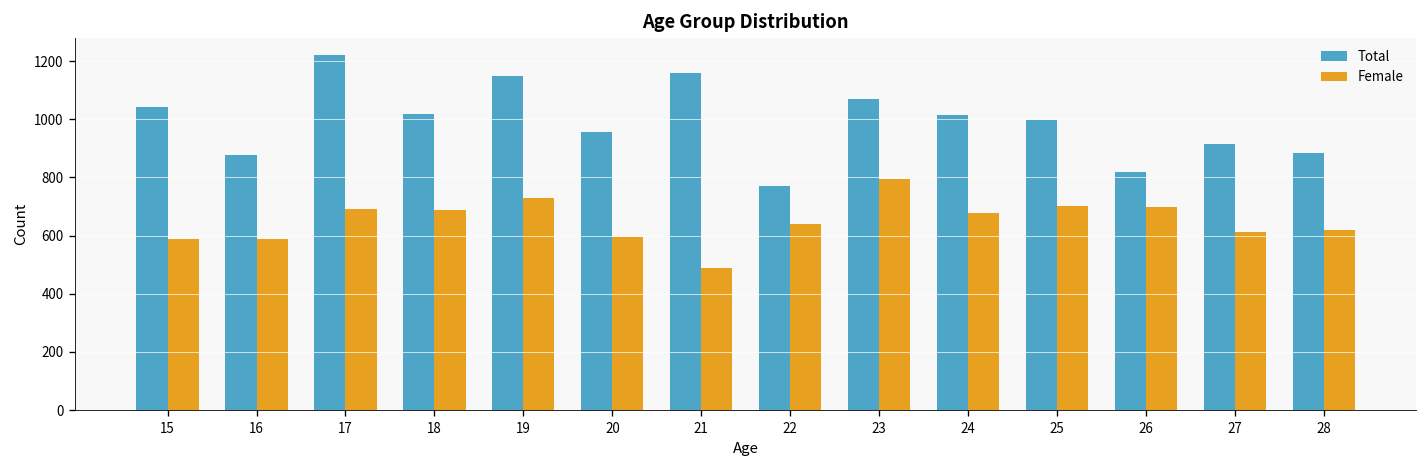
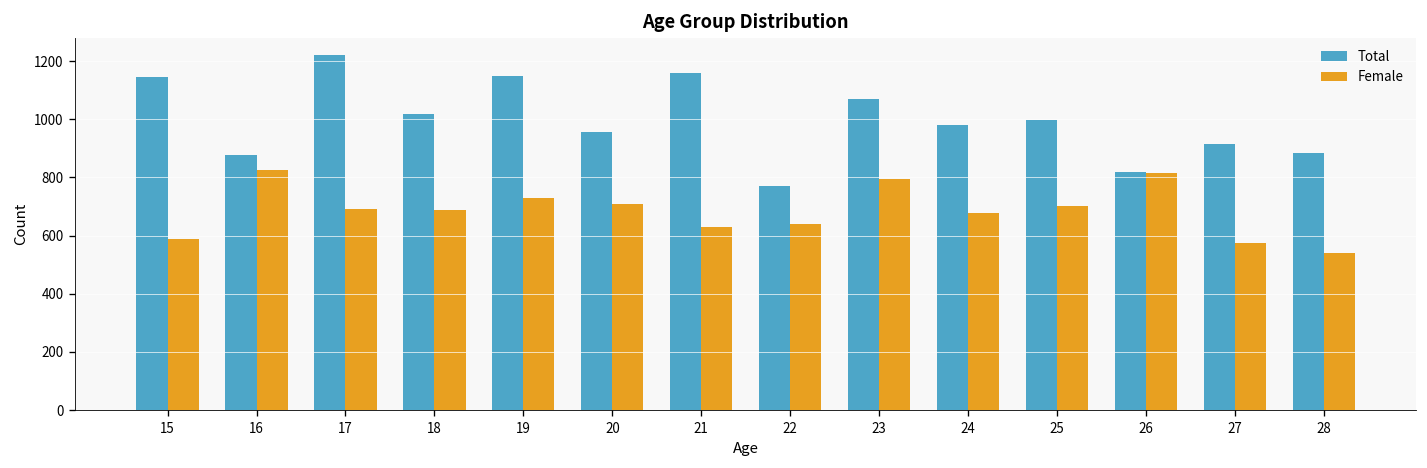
  {
    "Total": {
-     "15": 1040,
+     "15": 1150,
      "16": 880,
      "17": 1220,
      "18": 1020,
      "19": 1150,
      "20": 960,
      "21": 1160,
      "22": 770,
      "23": 1070,
-     "24": 1020,
+     "24": 980,
      "25": 1000,
      "26": 820,
      "27": 910,
      "28": 890
    },
    "Female": {
      "15": 590,
-     "16": 590,
+     "16": 830,
      "17": 690,
      "18": 690,
      "19": 730,
-     "20": 600,
-     "21": 490,
+     "20": 710,
+     "21": 630,
      "22": 640,
      "23": 800,
      "24": 680,
      "25": 700,
-     "26": 700,
-     "27": 610,
-     "28": 620
+     "26": 820,
+     "27": 580,
+     "28": 540
    }
  }
